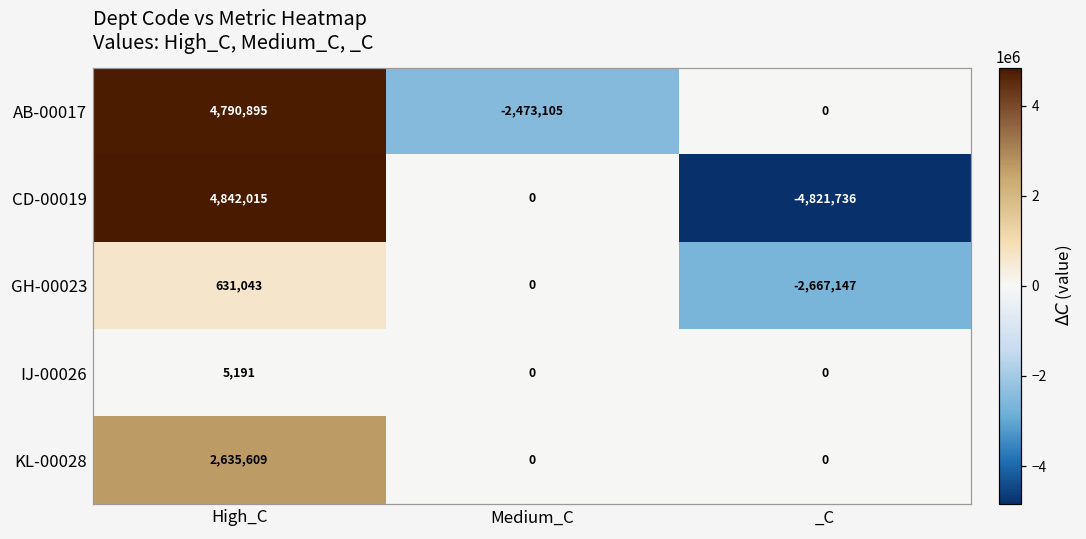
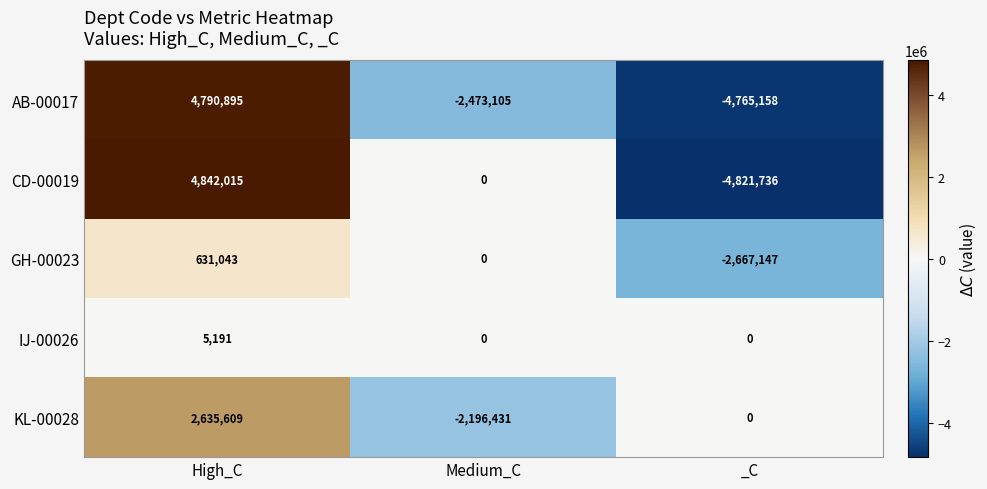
  {
    "AB-00017": {
      "High_C": "4,790,895",
      "Medium_C": "-2,473,105",
-     "_C": "0"
+     "_C": "-4,765,158"
    },
    "CD-00019": {
      "High_C": "4,842,015",
      "Medium_C": "0",
      "_C": "-4,821,736"
    },
    "GH-00023": {
      "High_C": "631,043",
      "Medium_C": "0",
      "_C": "-2,667,147"
    },
    "IJ-00026": {
      "High_C": "5,191",
      "Medium_C": "0",
      "_C": "0"
    },
    "KL-00028": {
      "High_C": "2,635,609",
-     "Medium_C": "0",
+     "Medium_C": "-2,196,431",
      "_C": "0"
    }
  }
